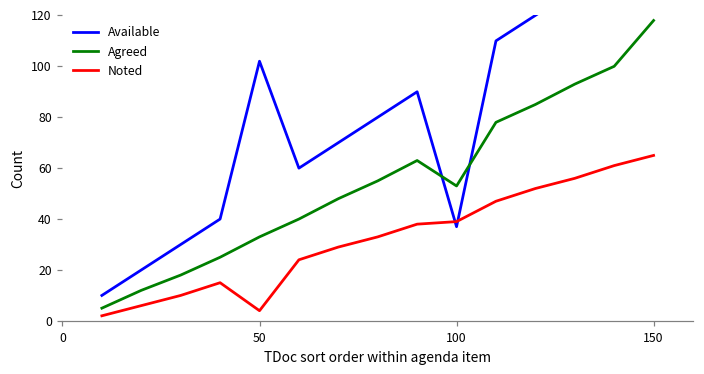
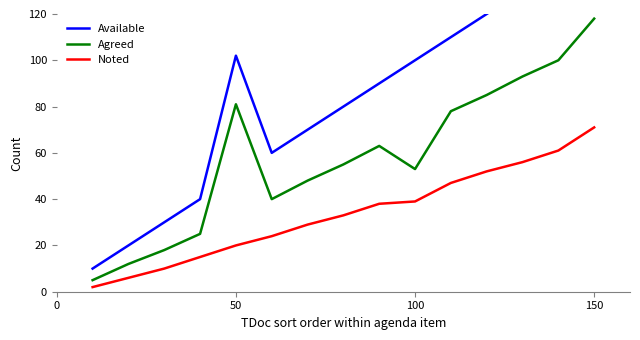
  {
    "Available": {
      "50": 102,
-     "100": 37
+     "100": 100
    },
    "Agreed": {
-     "50": 33,
+     "50": 81,
      "100": 53,
      "150": 118
    },
    "Noted": {
-     "50": 4,
+     "50": 20,
      "100": 39,
-     "150": 65
+     "150": 71
    }
  }
